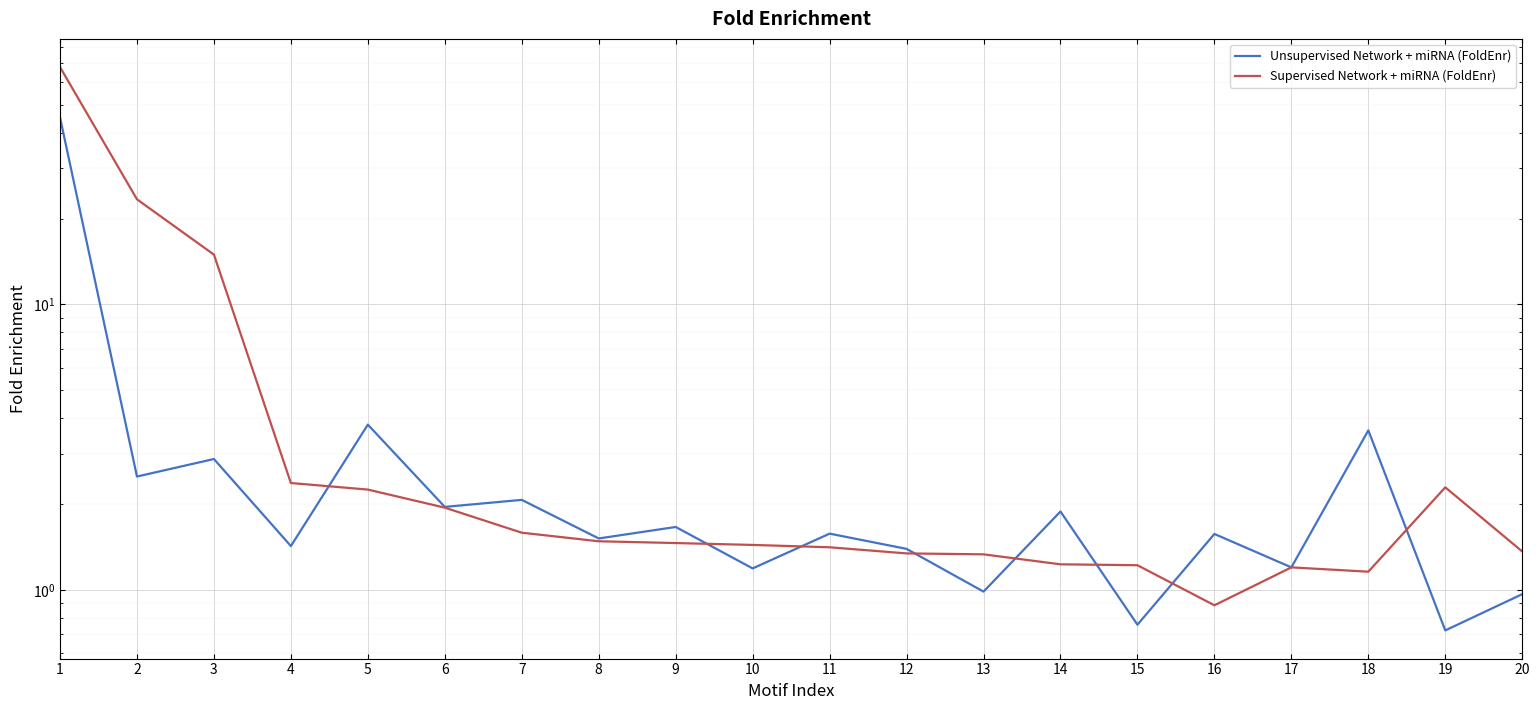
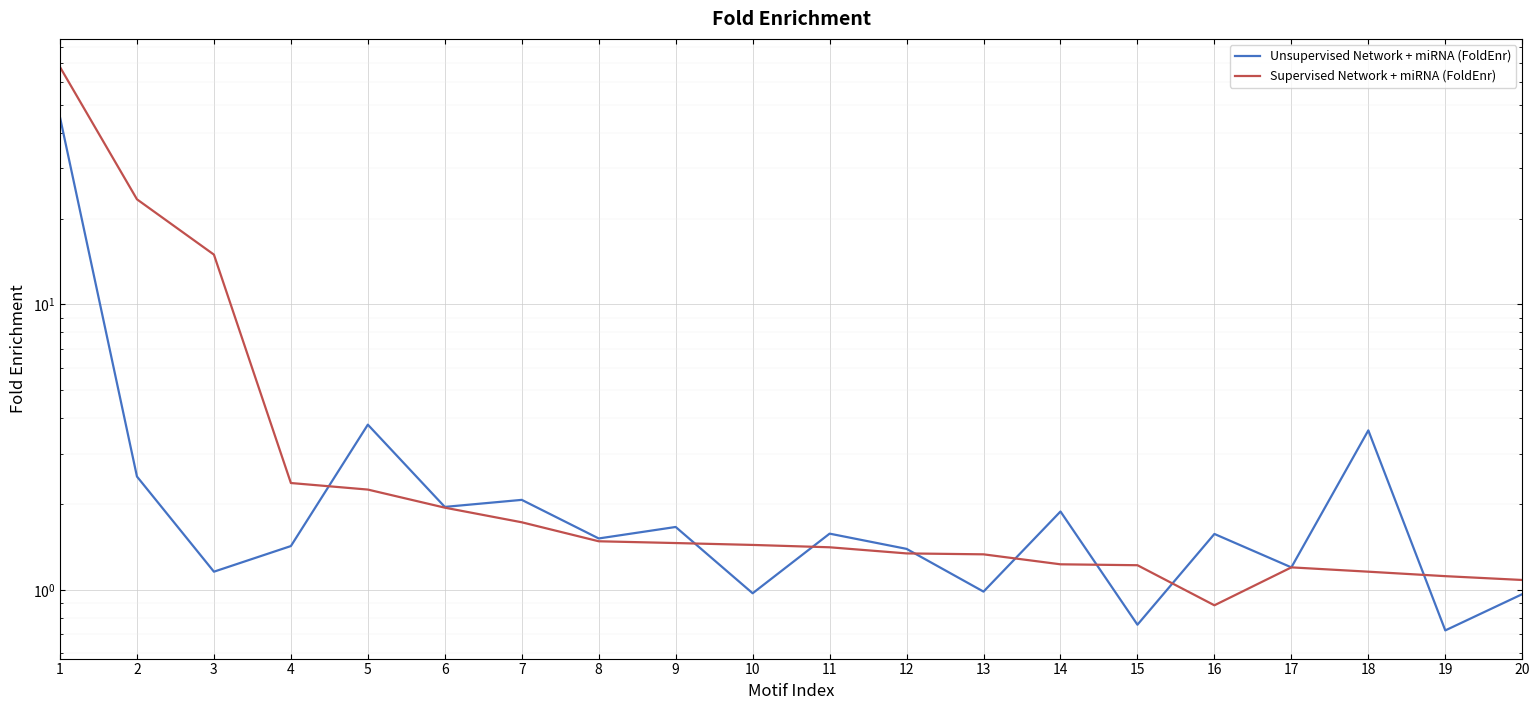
  {
    "Unsupervised Network + miRNA (FoldEnr)": {
      "1": 45,
      "2": 2.5,
-     "3": 2.9,
+     "3": 1.16,
      "4": 1.4,
      "5": 3.8,
      "7": 2.1,
      "8": 1.5,
      "9": 1.7,
-     "10": 1.19,
+     "10": 0.97,
      "11": 1.6,
      "12": 1.4,
      "13": 0.99,
      "14": 1.9,
      "15": 0.76,
      "16": 1.6,
      "18": 3.6,
      "19": 0.72,
      "20": 0.97
    },
    "Supervised Network + miRNA (FoldEnr)": {
      "1": 68,
      "2": 23,
      "3": 15,
      "4": 2.4,
      "5": 2.2,
-     "7": 1.6,
+     "7": 1.7,
      "8": 1.5,
      "9": 1.5,
      "10": 1.4,
      "11": 1.4,
      "12": 1.3,
      "13": 1.3,
      "14": 1.23,
      "15": 1.22,
      "16": 0.88,
      "18": 1.16,
-     "19": 2.3,
-     "20": 1.4
+     "19": 1.12,
+     "20": 1.08
    }
  }
